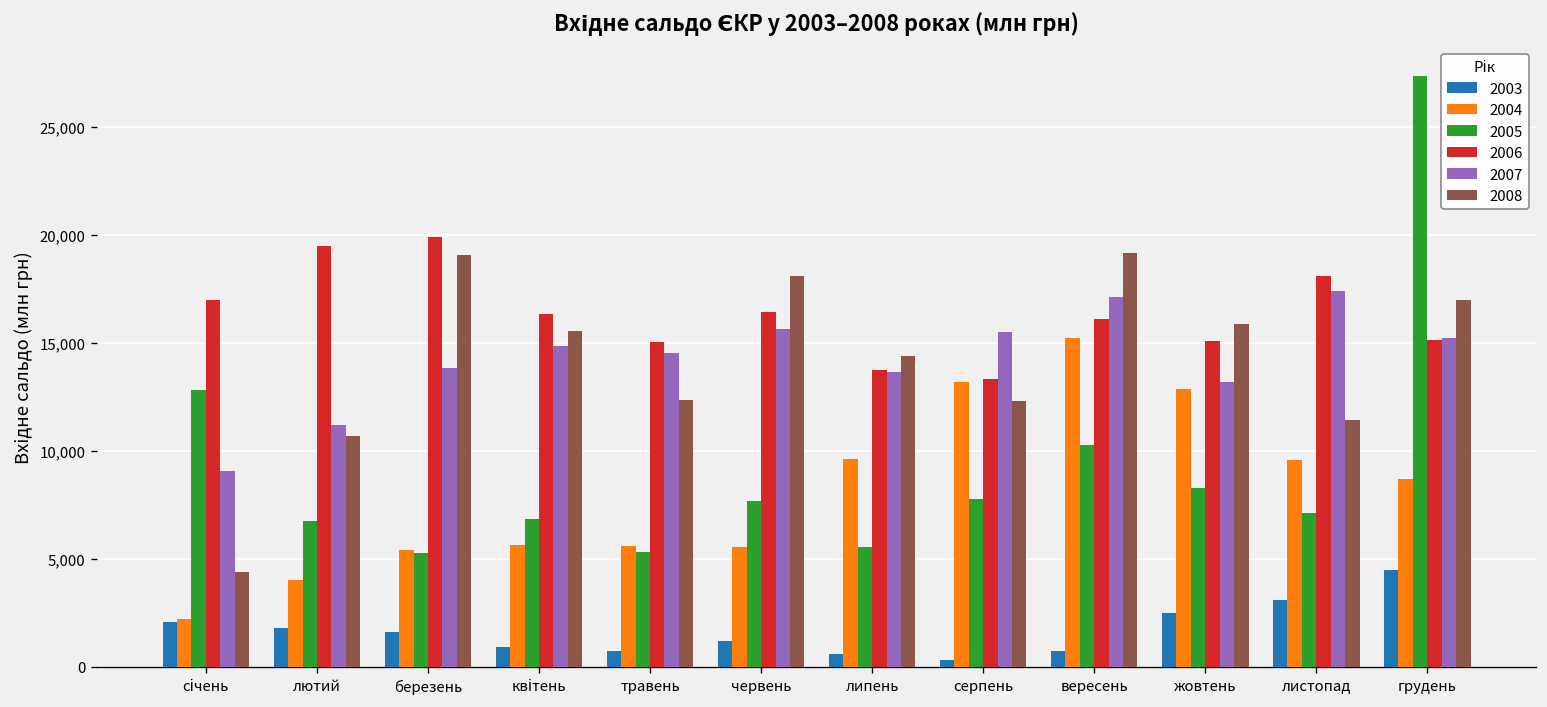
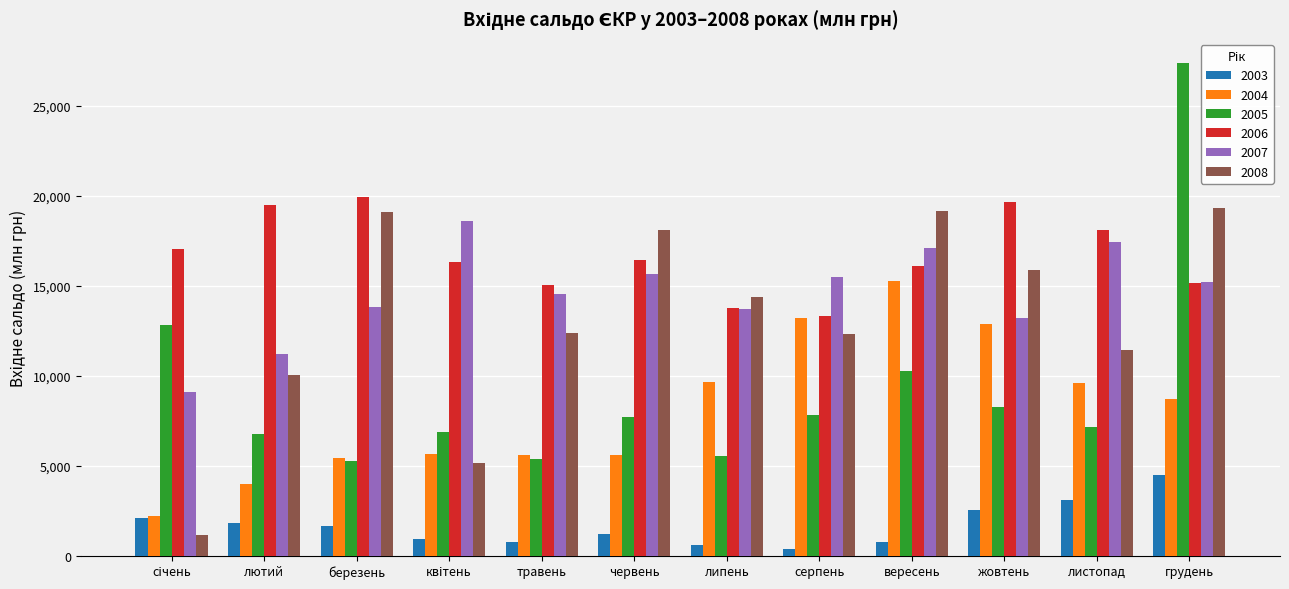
  {
    "2003": {
      "січень": "2,100",
      "лютий": "1,800",
      "березень": "1,600",
      "квітень": "900",
      "травень": "700",
      "червень": "1,200",
      "липень": "600",
      "серпень": "300",
      "вересень": "800",
      "жовтень": "2,500",
      "листопад": "3,100",
      "грудень": "4,500"
    },
    "2004": {
      "січень": "2,200",
      "лютий": "4,000",
      "березень": "5,400",
      "квітень": "5,700",
      "травень": "5,600",
      "червень": "5,600",
      "липень": "9,700",
      "серпень": "13,200",
      "вересень": "15,200",
      "жовтень": "12,900",
      "листопад": "9,600",
      "грудень": "8,700"
    },
    "2005": {
      "січень": "12,800",
      "лютий": "6,800",
      "березень": "5,300",
      "квітень": "6,900",
      "травень": "5,300",
      "червень": "7,700",
      "липень": "5,500",
      "серпень": "7,800",
      "вересень": "10,300",
      "жовтень": "8,300",
      "листопад": "7,100",
      "грудень": "27,400"
    },
    "2006": {
      "січень": "17,000",
      "лютий": "19,500",
      "березень": "19,900",
      "квітень": "16,300",
      "травень": "15,100",
      "червень": "16,400",
      "липень": "13,800",
      "серпень": "13,300",
      "вересень": "16,100",
-     "жовтень": "15,100",
+     "жовтень": "19,600",
      "листопад": "18,100",
      "грудень": "15,100"
    },
    "2007": {
      "січень": "9,100",
      "лютий": "11,200",
      "березень": "13,800",
-     "квітень": "14,900",
+     "квітень": "18,600",
      "травень": "14,500",
      "червень": "15,600",
      "липень": "13,700",
      "серпень": "15,500",
      "вересень": "17,100",
      "жовтень": "13,200",
      "листопад": "17,400",
      "грудень": "15,200"
    },
    "2008": {
-     "січень": "4,400",
-     "лютий": "10,700",
+     "січень": "1,100",
+     "лютий": "10,000",
      "березень": "19,100",
-     "квітень": "15,600",
+     "квітень": "5,100",
      "травень": "12,400",
      "червень": "18,100",
      "липень": "14,400",
      "серпень": "12,300",
      "вересень": "19,200",
      "жовтень": "15,900",
      "листопад": "11,400",
-     "грудень": "17,000"
+     "грудень": "19,300"
    }
  }
